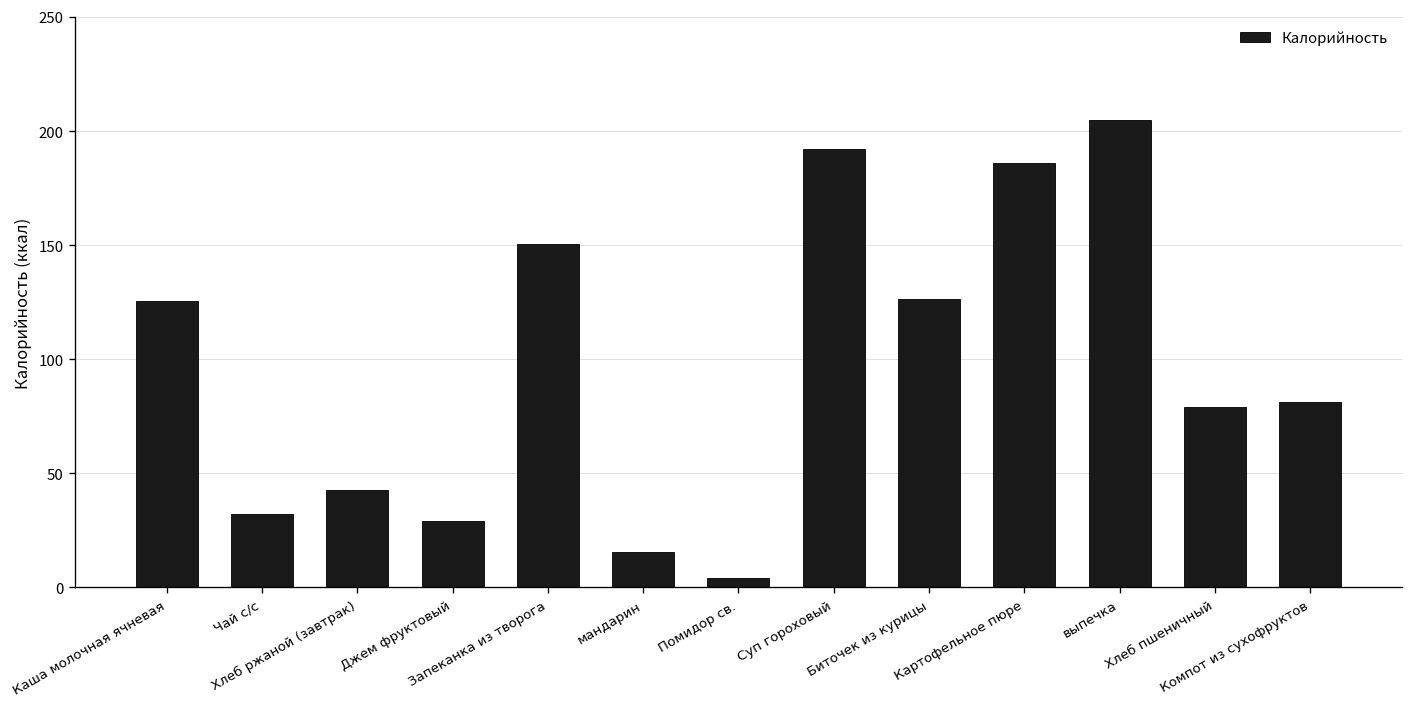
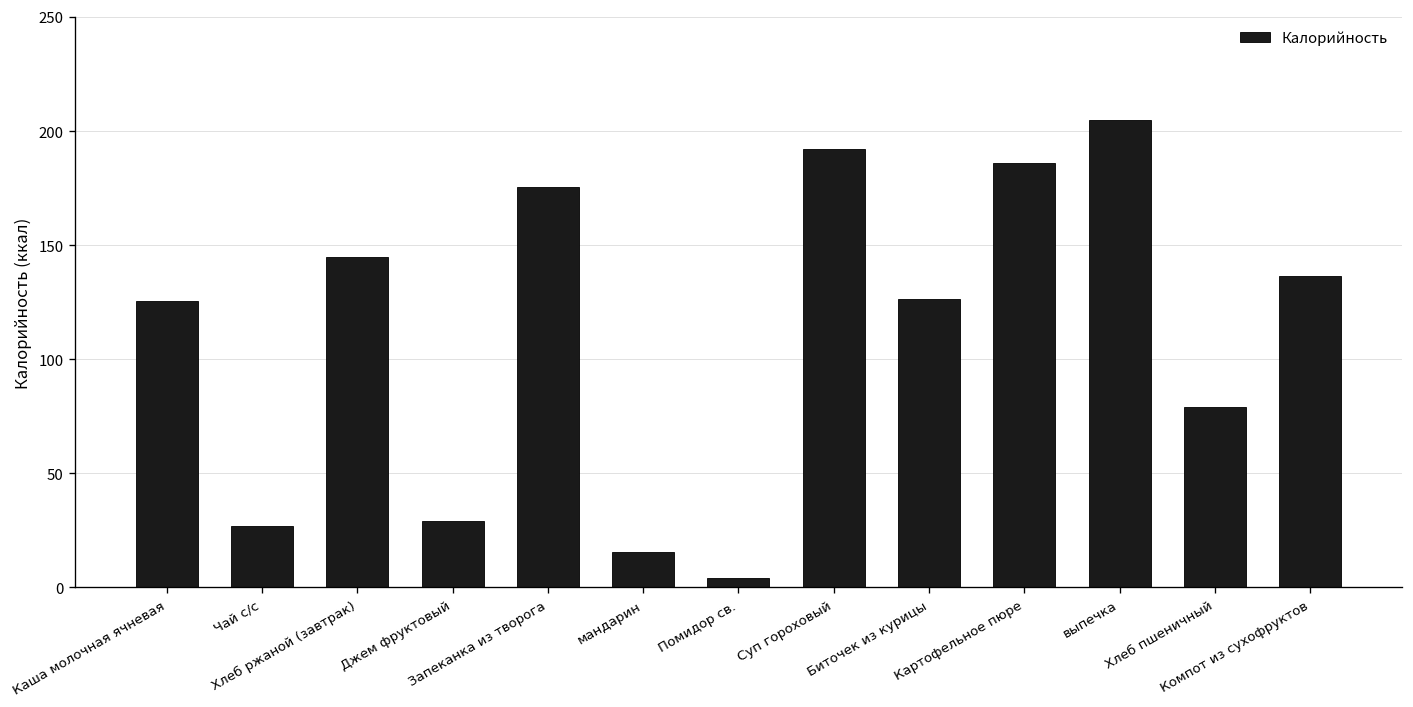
  {
    "Каша молочная ячневая": 126,
-   "Чай с/с": 32,
-   "Хлеб ржаной (завтрак)": 43,
+   "Чай с/с": 27,
+   "Хлеб ржаной (завтрак)": 145,
    "Джем фруктовый": 29,
-   "Запеканка из творога": 151,
+   "Запеканка из творога": 176,
    "мандарин": 16,
    "Помидор св.": 4,
    "Суп гороховый": 192,
    "Биточек из курицы": 127,
    "Картофельное пюре": 186,
    "выпечка": 205,
    "Хлеб пшеничный": 79,
-   "Компот из сухофруктов": 81
+   "Компот из сухофруктов": 136
  }
